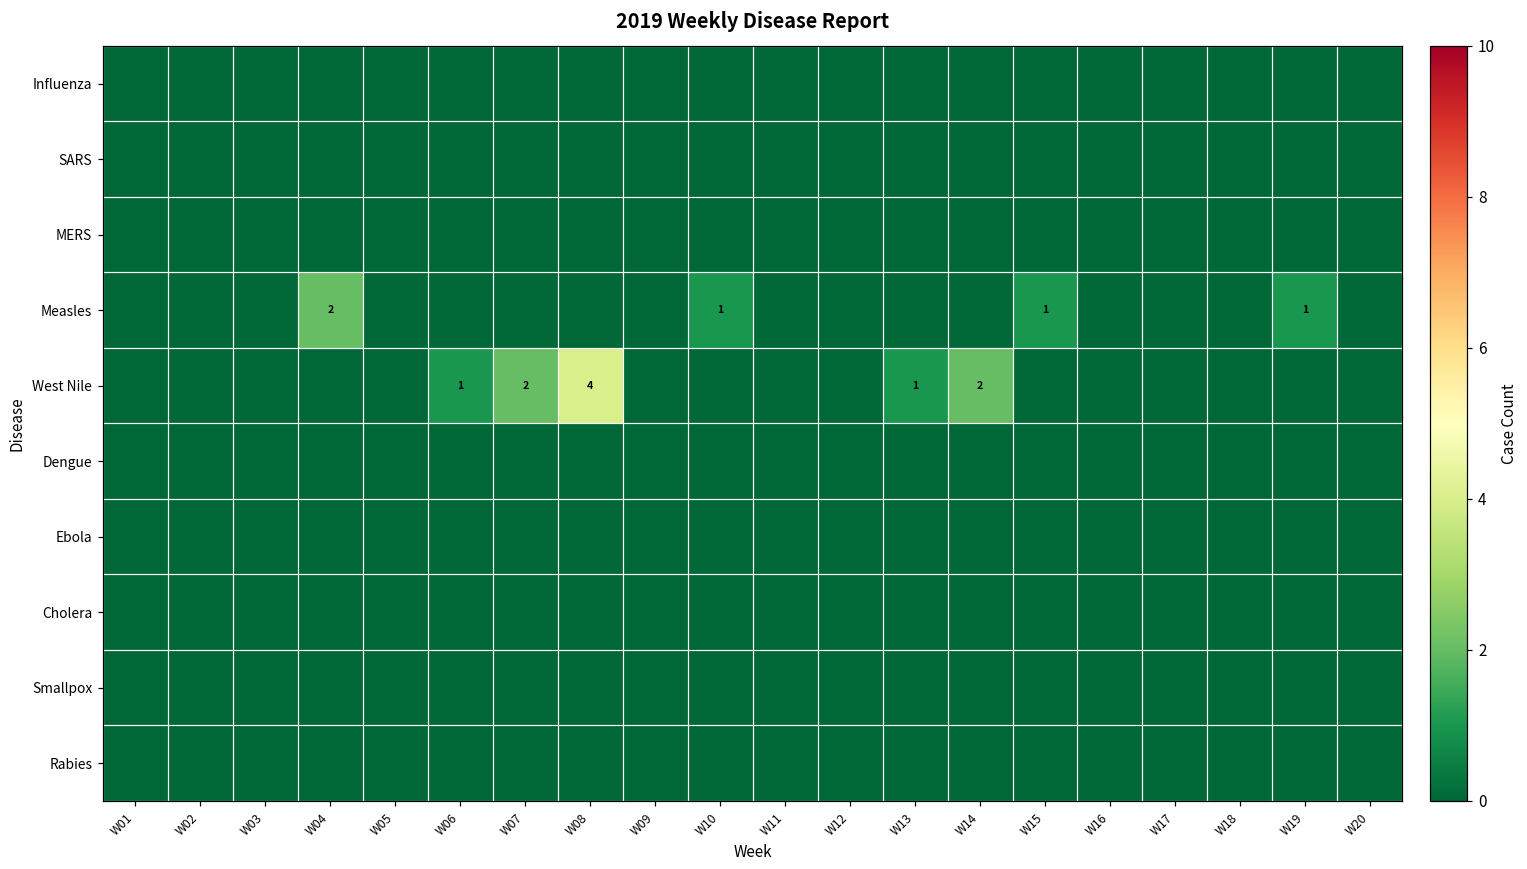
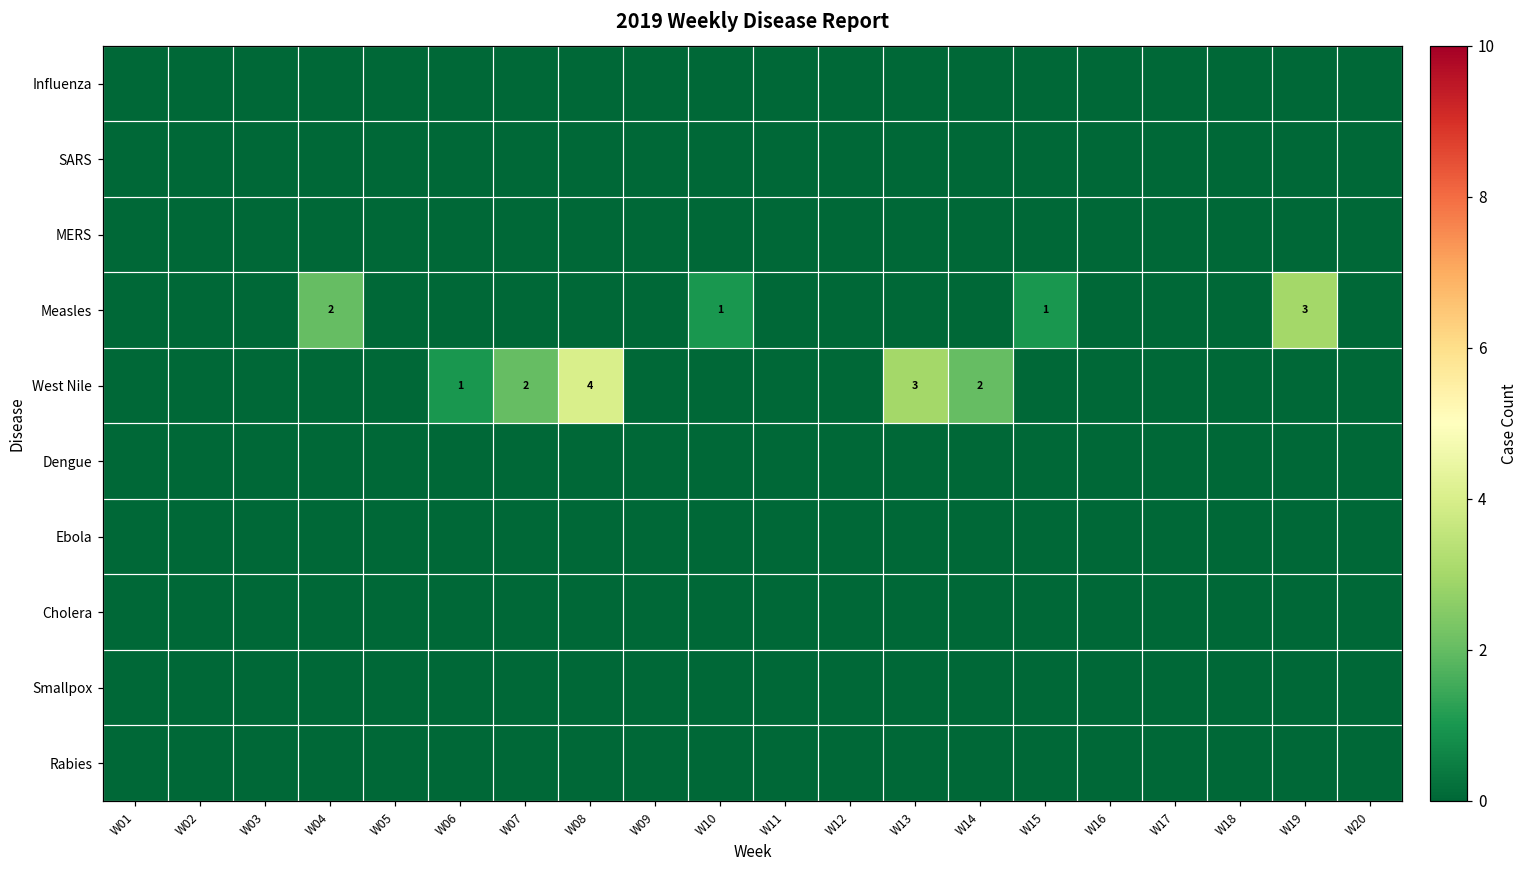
  {
    "Measles": {
      "W04": 2,
      "W10": 1,
      "W15": 1,
-     "W19": 1
+     "W19": 3
    },
    "West Nile": {
      "W06": 1,
      "W07": 2,
      "W08": 4,
-     "W13": 1,
+     "W13": 3,
      "W14": 2
    }
  }
